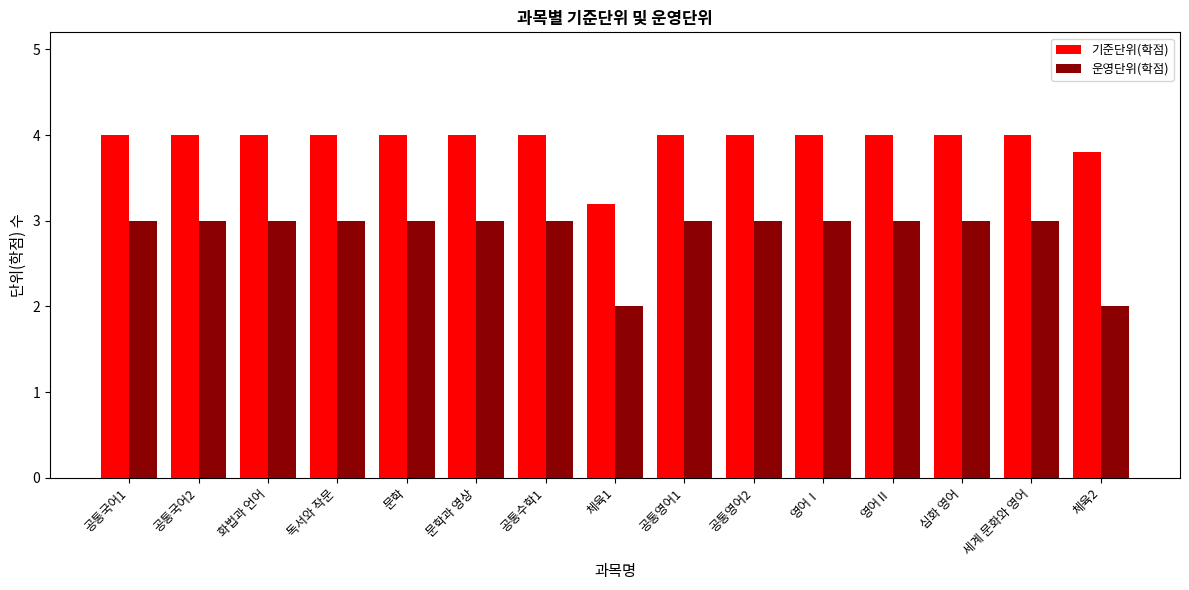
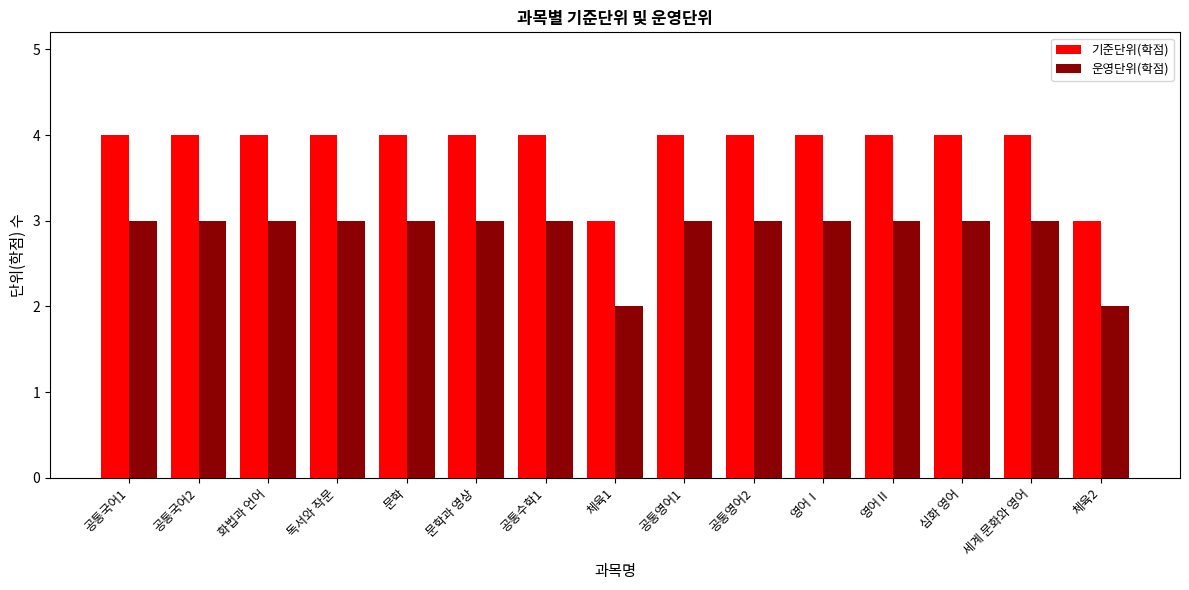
  {
    "기준단위(학점)": {
      "공통국어1": 4.0,
      "공통국어2": 4.0,
      "화법과 언어": 4.0,
      "독서와 작문": 4.0,
      "문학": 4.0,
      "문학과 영상": 4.0,
      "공통수학1": 4.0,
-     "체육1": 3.2,
+     "체육1": 3.0,
      "공통영어1": 4.0,
      "공통영어2": 4.0,
      "영어Ⅰ": 4.0,
      "영어Ⅱ": 4.0,
      "심화 영어": 4.0,
      "세계 문화와 영어": 4.0,
-     "체육2": 3.8
+     "체육2": 3.0
    },
    "운영단위(학점)": {
      "공통국어1": 3.0,
      "공통국어2": 3.0,
      "화법과 언어": 3.0,
      "독서와 작문": 3.0,
      "문학": 3.0,
      "문학과 영상": 3.0,
      "공통수학1": 3.0,
      "체육1": 2.0,
      "공통영어1": 3.0,
      "공통영어2": 3.0,
      "영어Ⅰ": 3.0,
      "영어Ⅱ": 3.0,
      "심화 영어": 3.0,
      "세계 문화와 영어": 3.0,
      "체육2": 2.0
    }
  }
